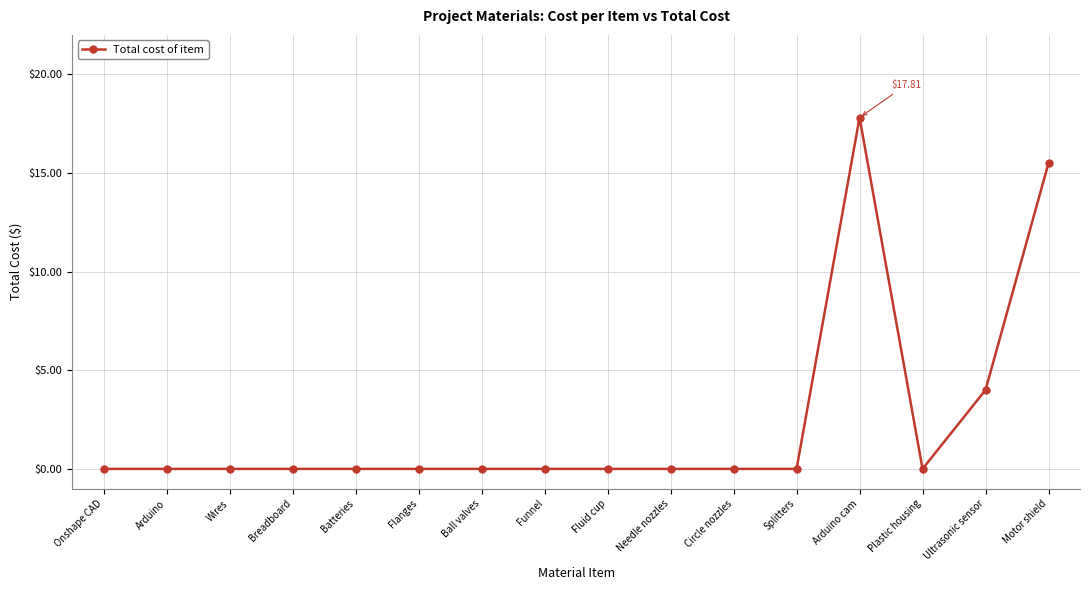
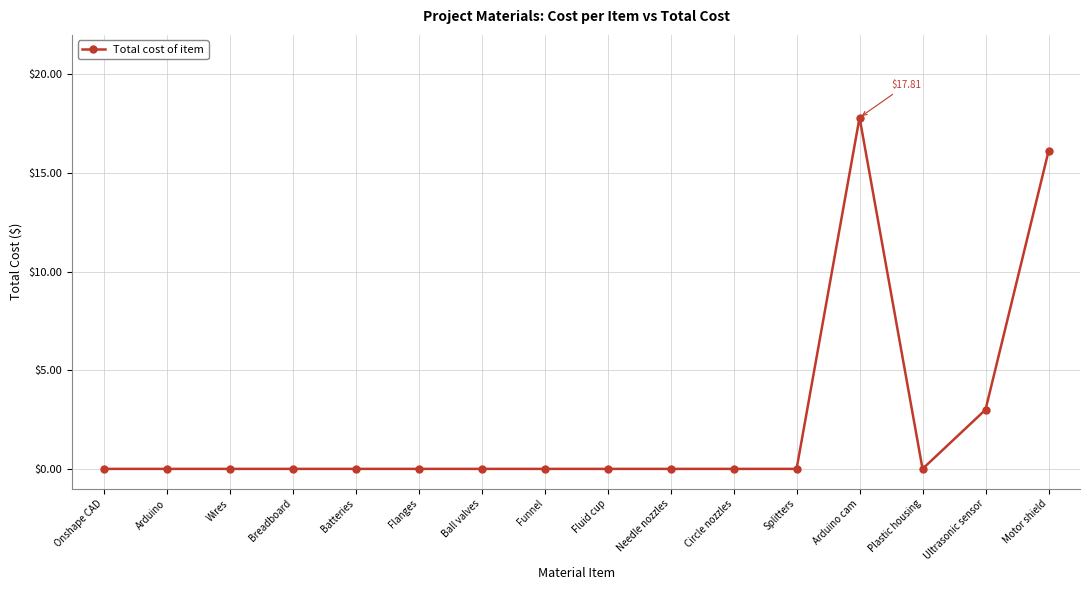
  {
    "Onshape CAD": "$0.0",
    "Arduino": "$0.0",
    "Wires": "$0.0",
    "Breadboard": "$0.0",
    "Batteries": "$0.0",
    "Flanges": "$0.0",
    "Ball valves": "$0.0",
    "Funnel": "$0.0",
    "Fluid cup": "$0.0",
    "Needle nozzles": "$0.0",
    "Circle nozzles": "$0.0",
    "Splitters": "$0.0",
    "Plastic housing": "$0.0",
-   "Ultrasonic sensor": "$4",
-   "Motor shield": "$15.5"
+   "Ultrasonic sensor": "$3",
+   "Motor shield": "$16.1"
  }
